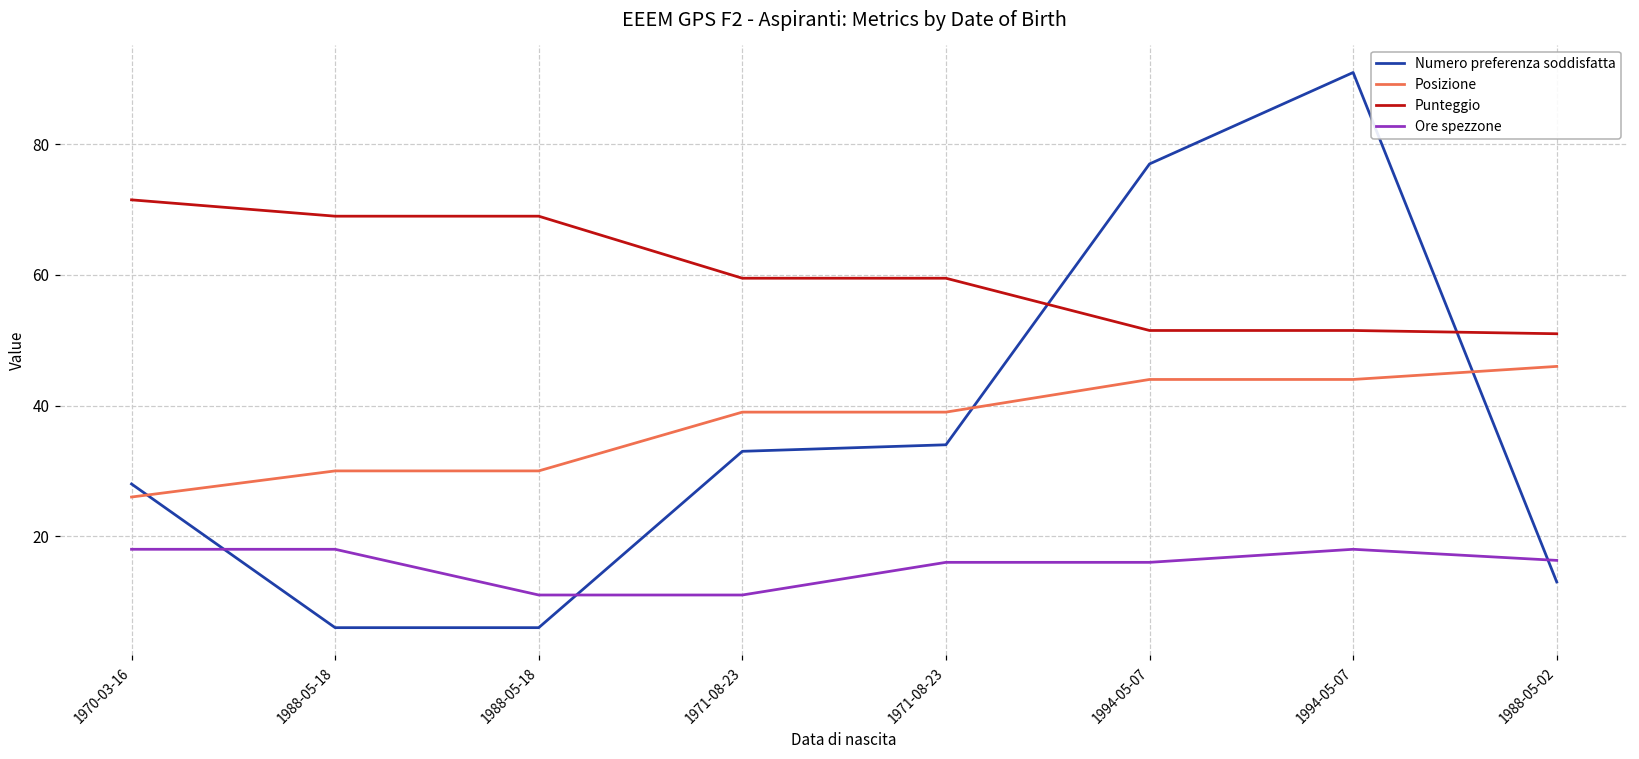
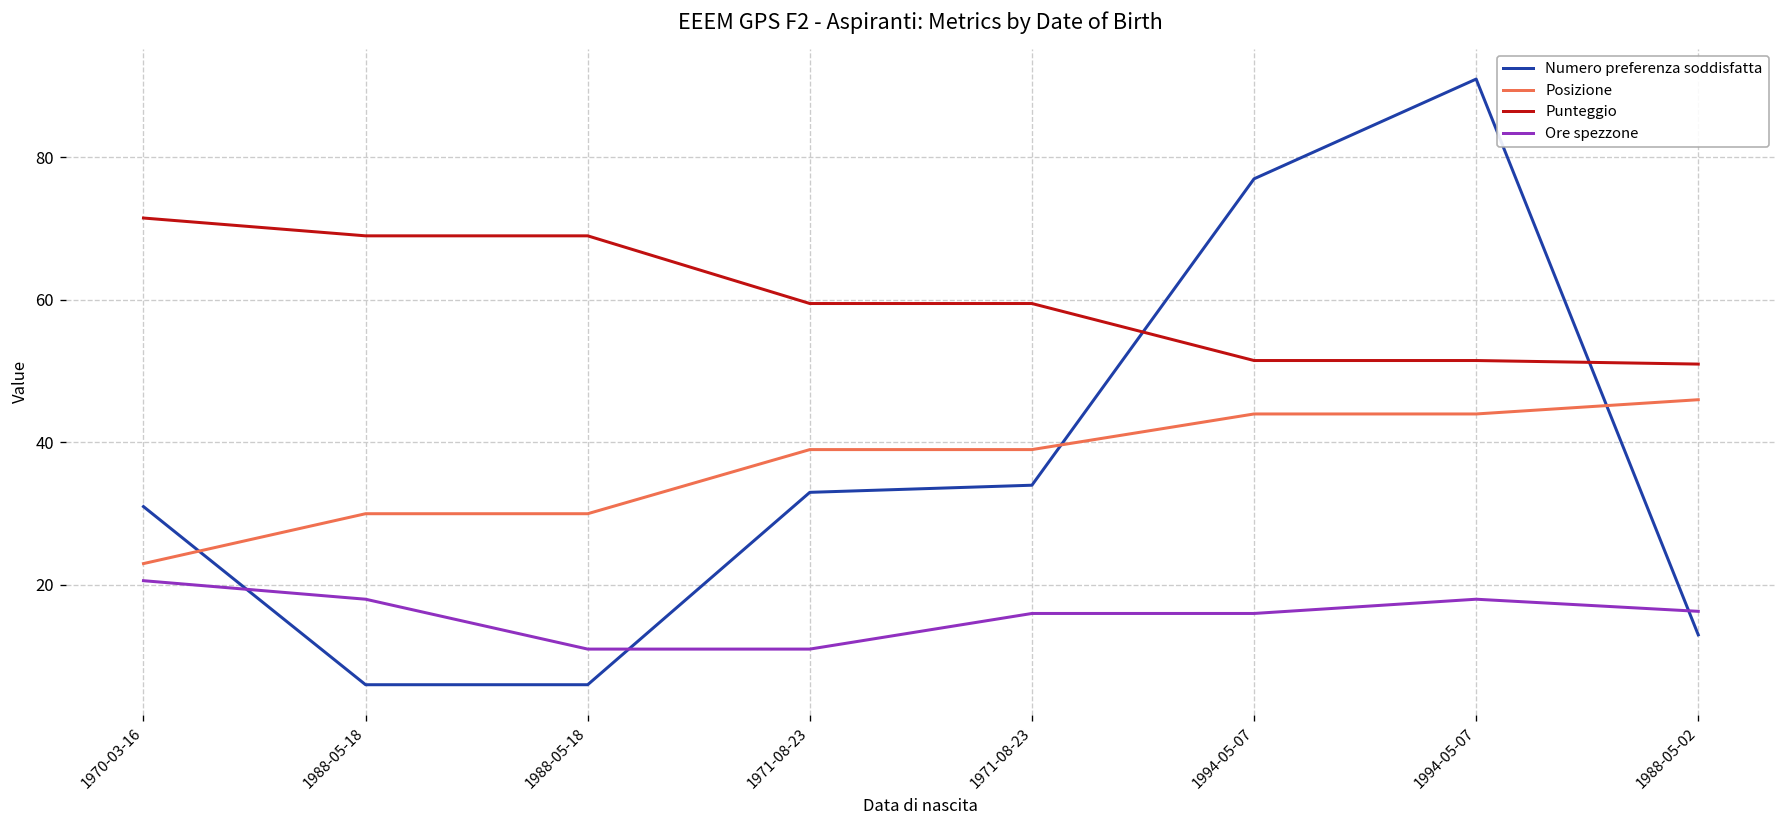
  {
    "Numero preferenza soddisfatta": {
-     "1970-03-16": 28,
+     "1970-03-16": 31,
      "1988-05-02": 13
    },
    "Posizione": {
-     "1970-03-16": 26,
+     "1970-03-16": 23,
      "1988-05-02": 46
    },
    "Punteggio": {
      "1970-03-16": 72,
      "1988-05-02": 51
    },
    "Ore spezzone": {
-     "1970-03-16": 18,
+     "1970-03-16": 21,
      "1988-05-02": 16
    }
  }
